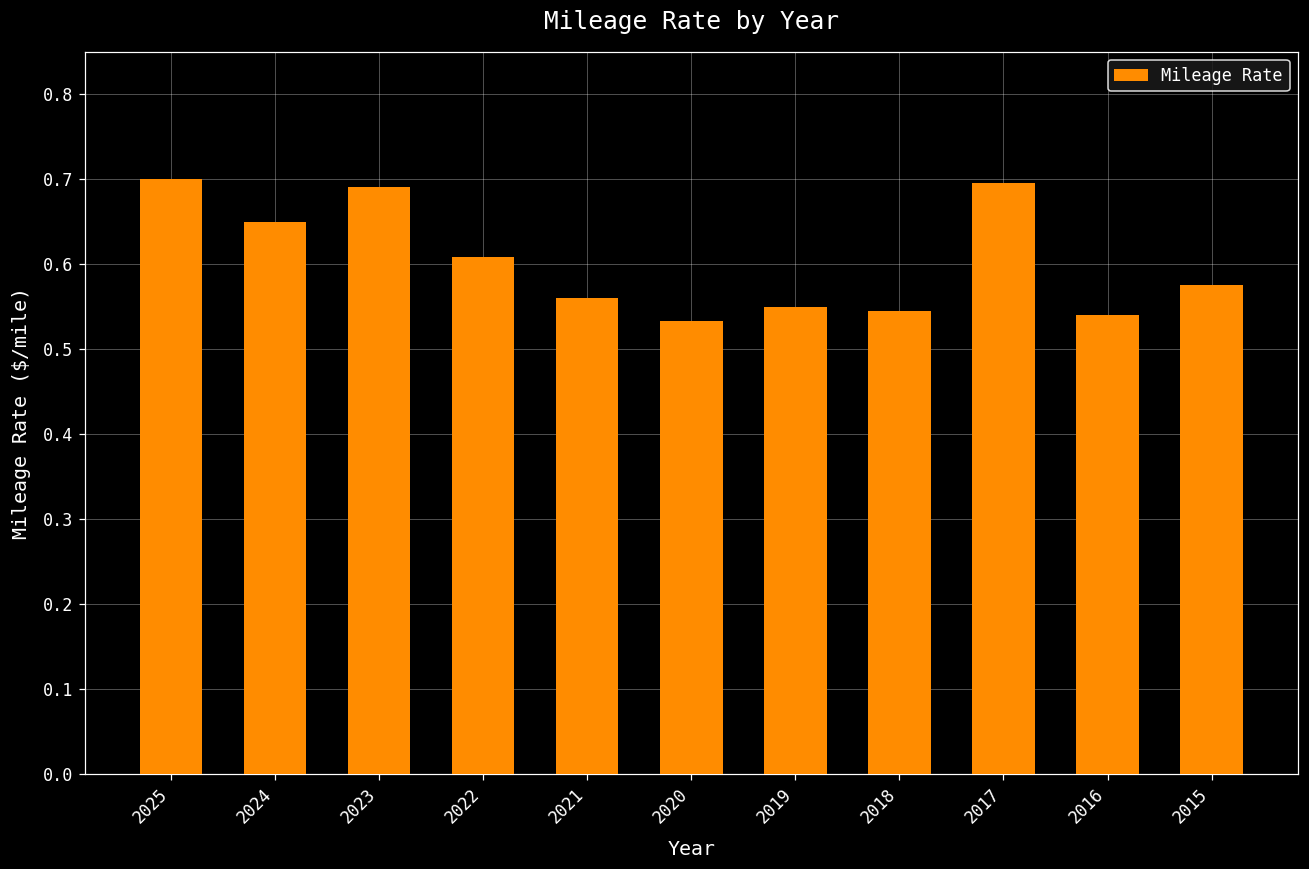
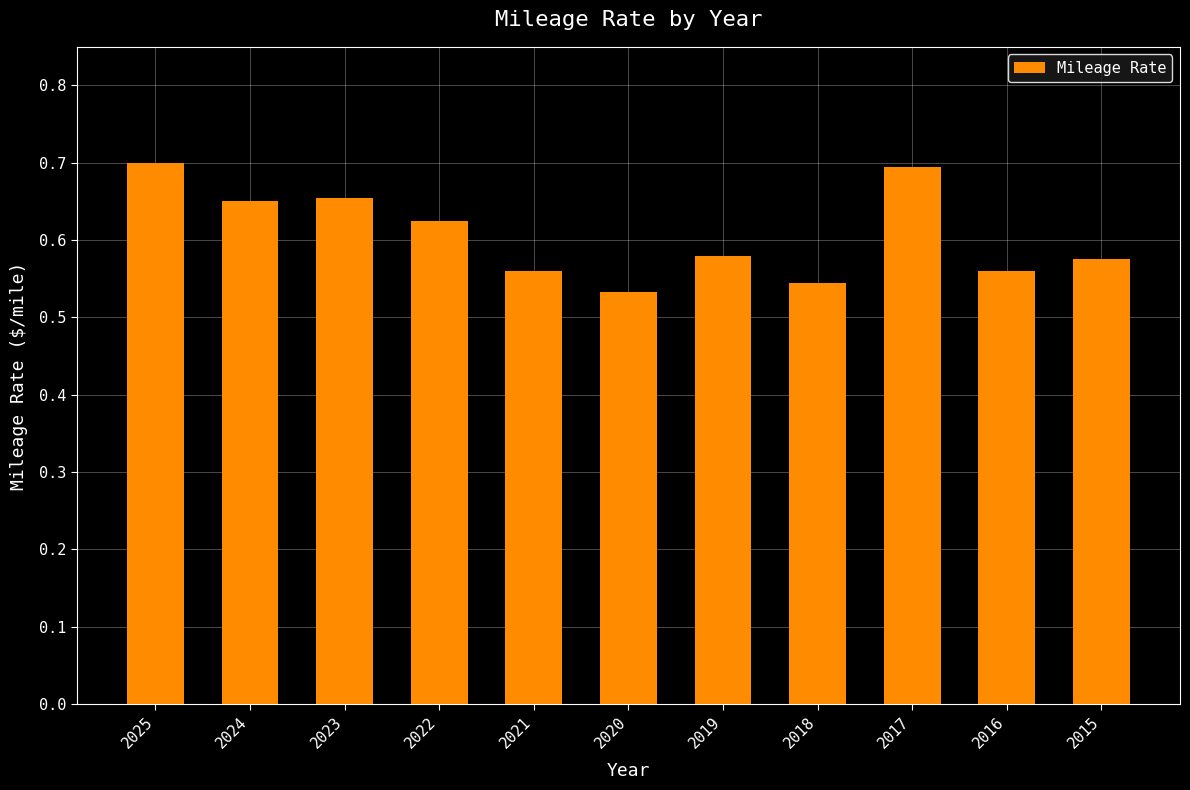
  {
    "2025": 0.70,
    "2024": 0.65,
-   "2023": 0.69,
-   "2022": 0.61,
+   "2023": 0.66,
+   "2022": 0.63,
    "2021": 0.56,
    "2020": 0.53,
-   "2019": 0.55,
+   "2019": 0.58,
    "2018": 0.55,
    "2017": 0.70,
-   "2016": 0.54,
+   "2016": 0.56,
    "2015": 0.58
  }
